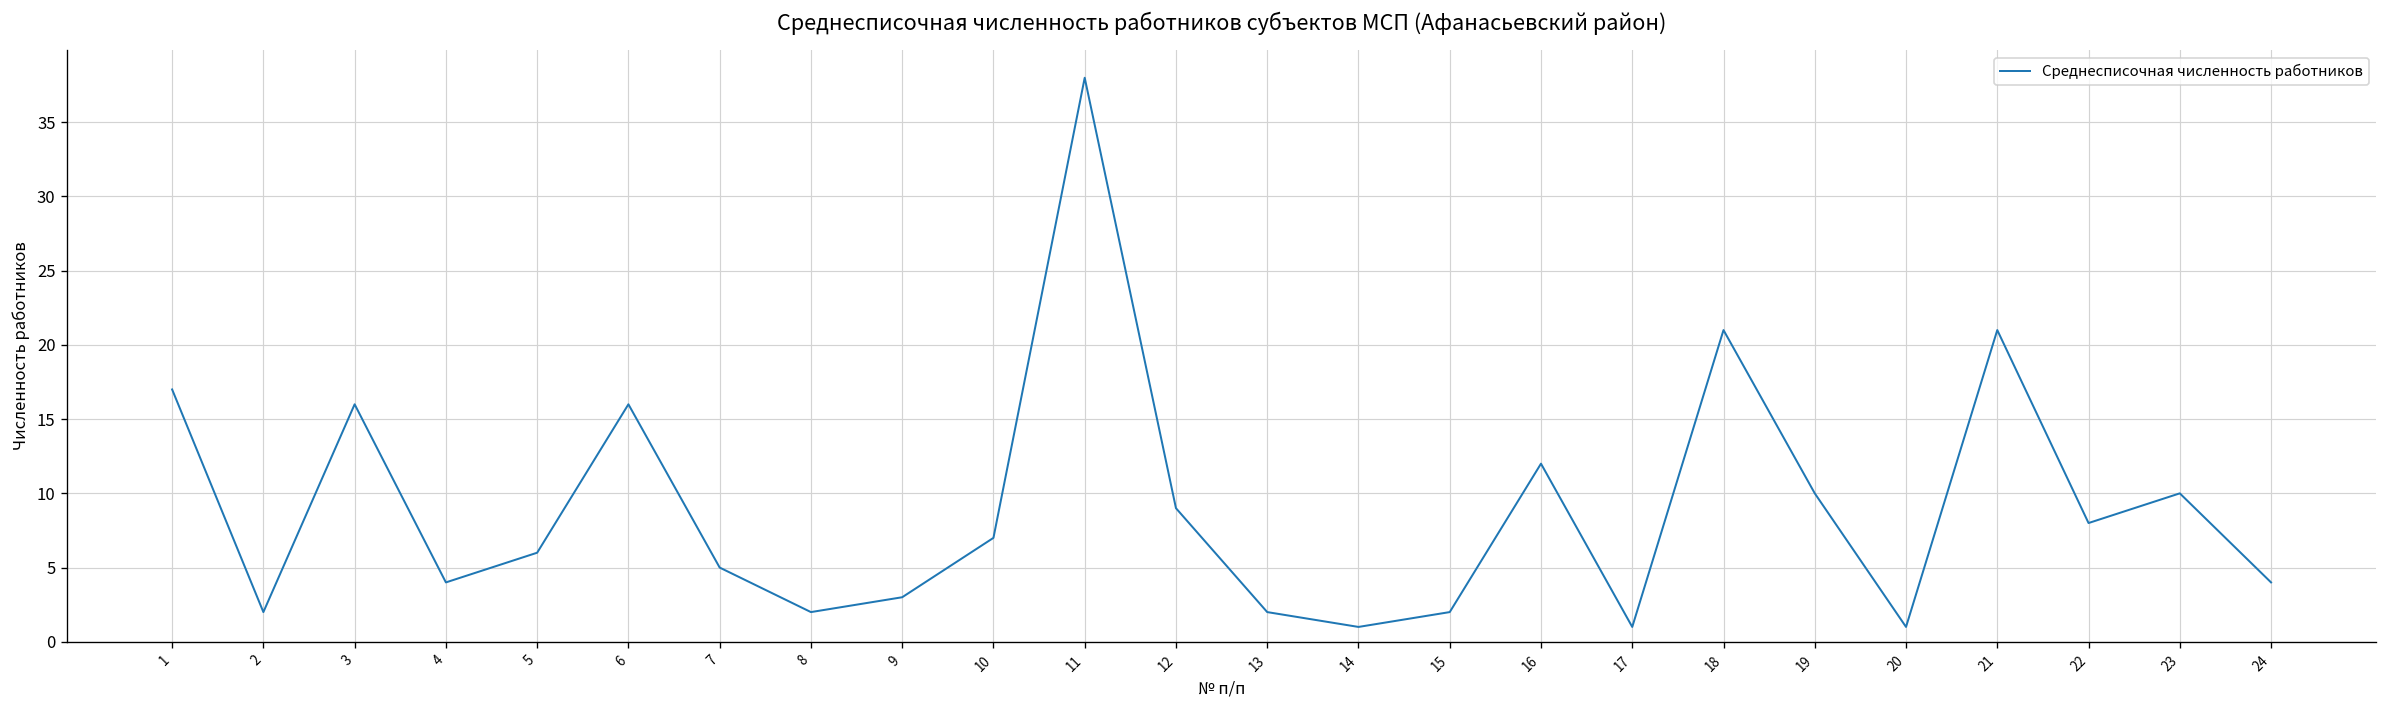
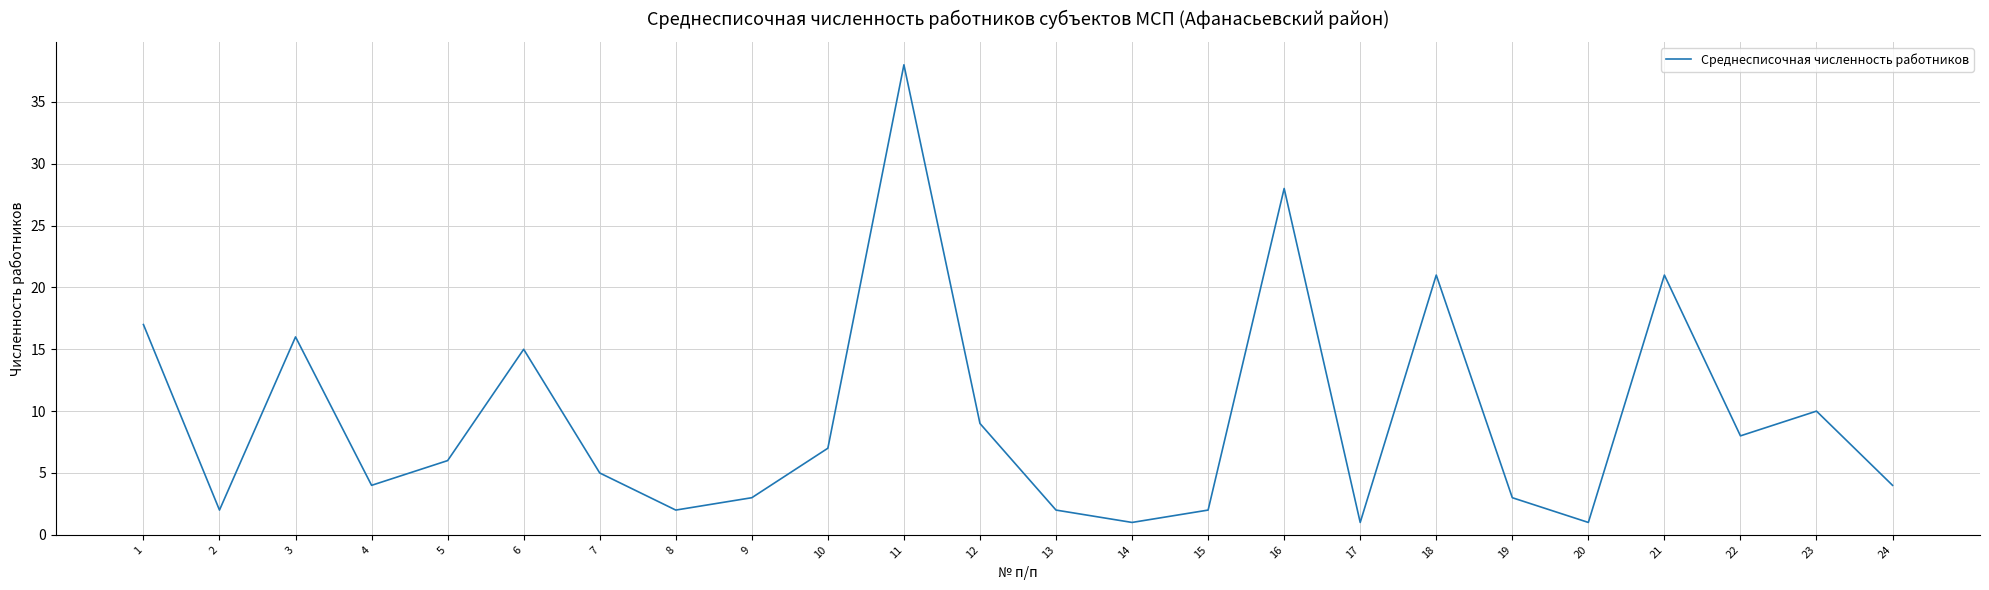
  {
    "1": 17,
    "2": 2,
    "3": 16,
    "4": 4,
    "5": 6,
-   "6": 16,
+   "6": 15,
    "7": 5,
    "8": 2,
    "9": 3,
    "10": 7,
    "11": 38,
    "12": 9,
    "13": 2,
    "14": 1,
    "15": 2,
-   "16": 12,
+   "16": 28,
    "17": 1,
    "18": 21,
-   "19": 10,
+   "19": 3,
    "20": 1,
    "21": 21,
    "22": 8,
    "23": 10,
    "24": 4
  }
